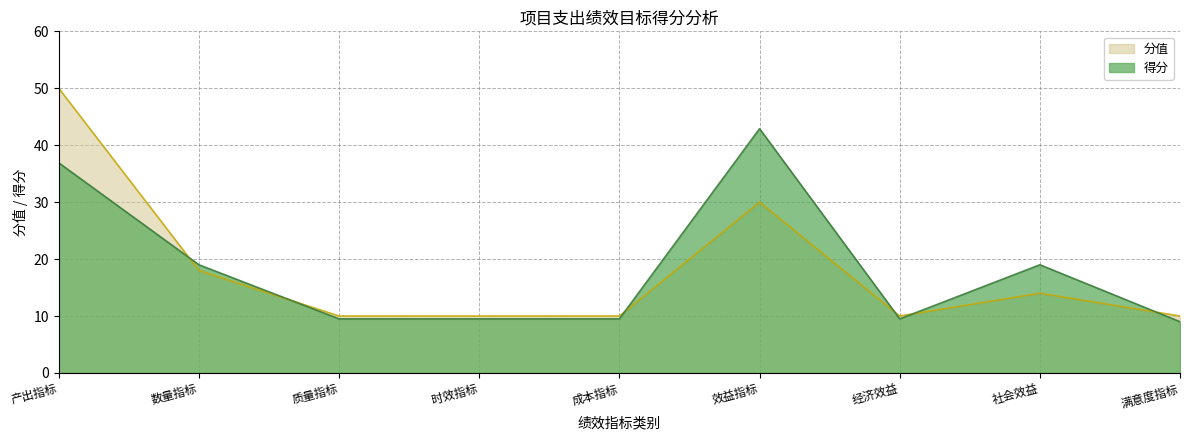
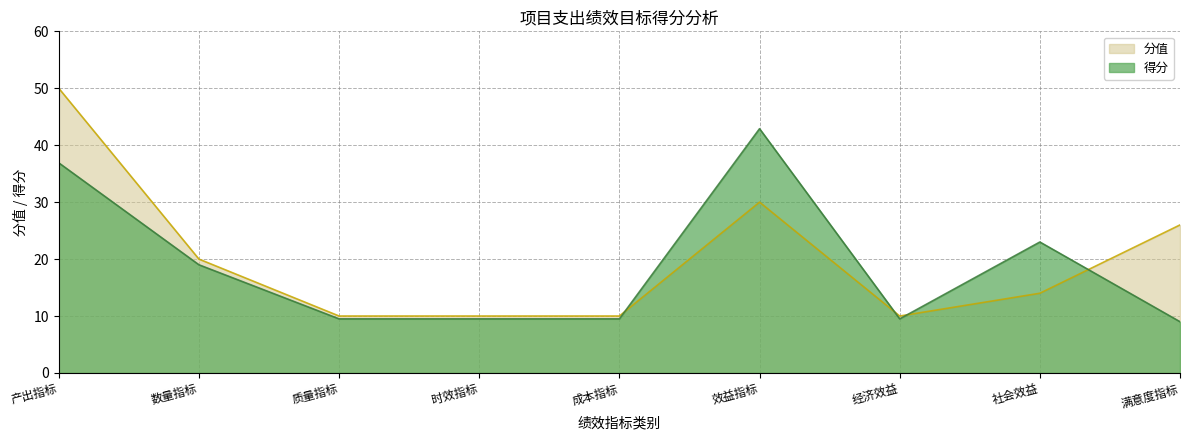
  {
    "分值": {
      "产出指标": 50,
-     "数量指标": 18,
+     "数量指标": 20,
      "质量指标": 10,
      "时效指标": 10,
      "成本指标": 10,
      "效益指标": 30,
      "经济效益": 10,
      "社会效益": 14,
-     "满意度指标": 10
+     "满意度指标": 26
    },
    "得分": {
      "产出指标": 37,
      "数量指标": 19,
      "质量指标": 10,
      "时效指标": 10,
      "成本指标": 10,
      "效益指标": 43,
      "经济效益": 10,
-     "社会效益": 19,
+     "社会效益": 23,
      "满意度指标": 9
    }
  }
